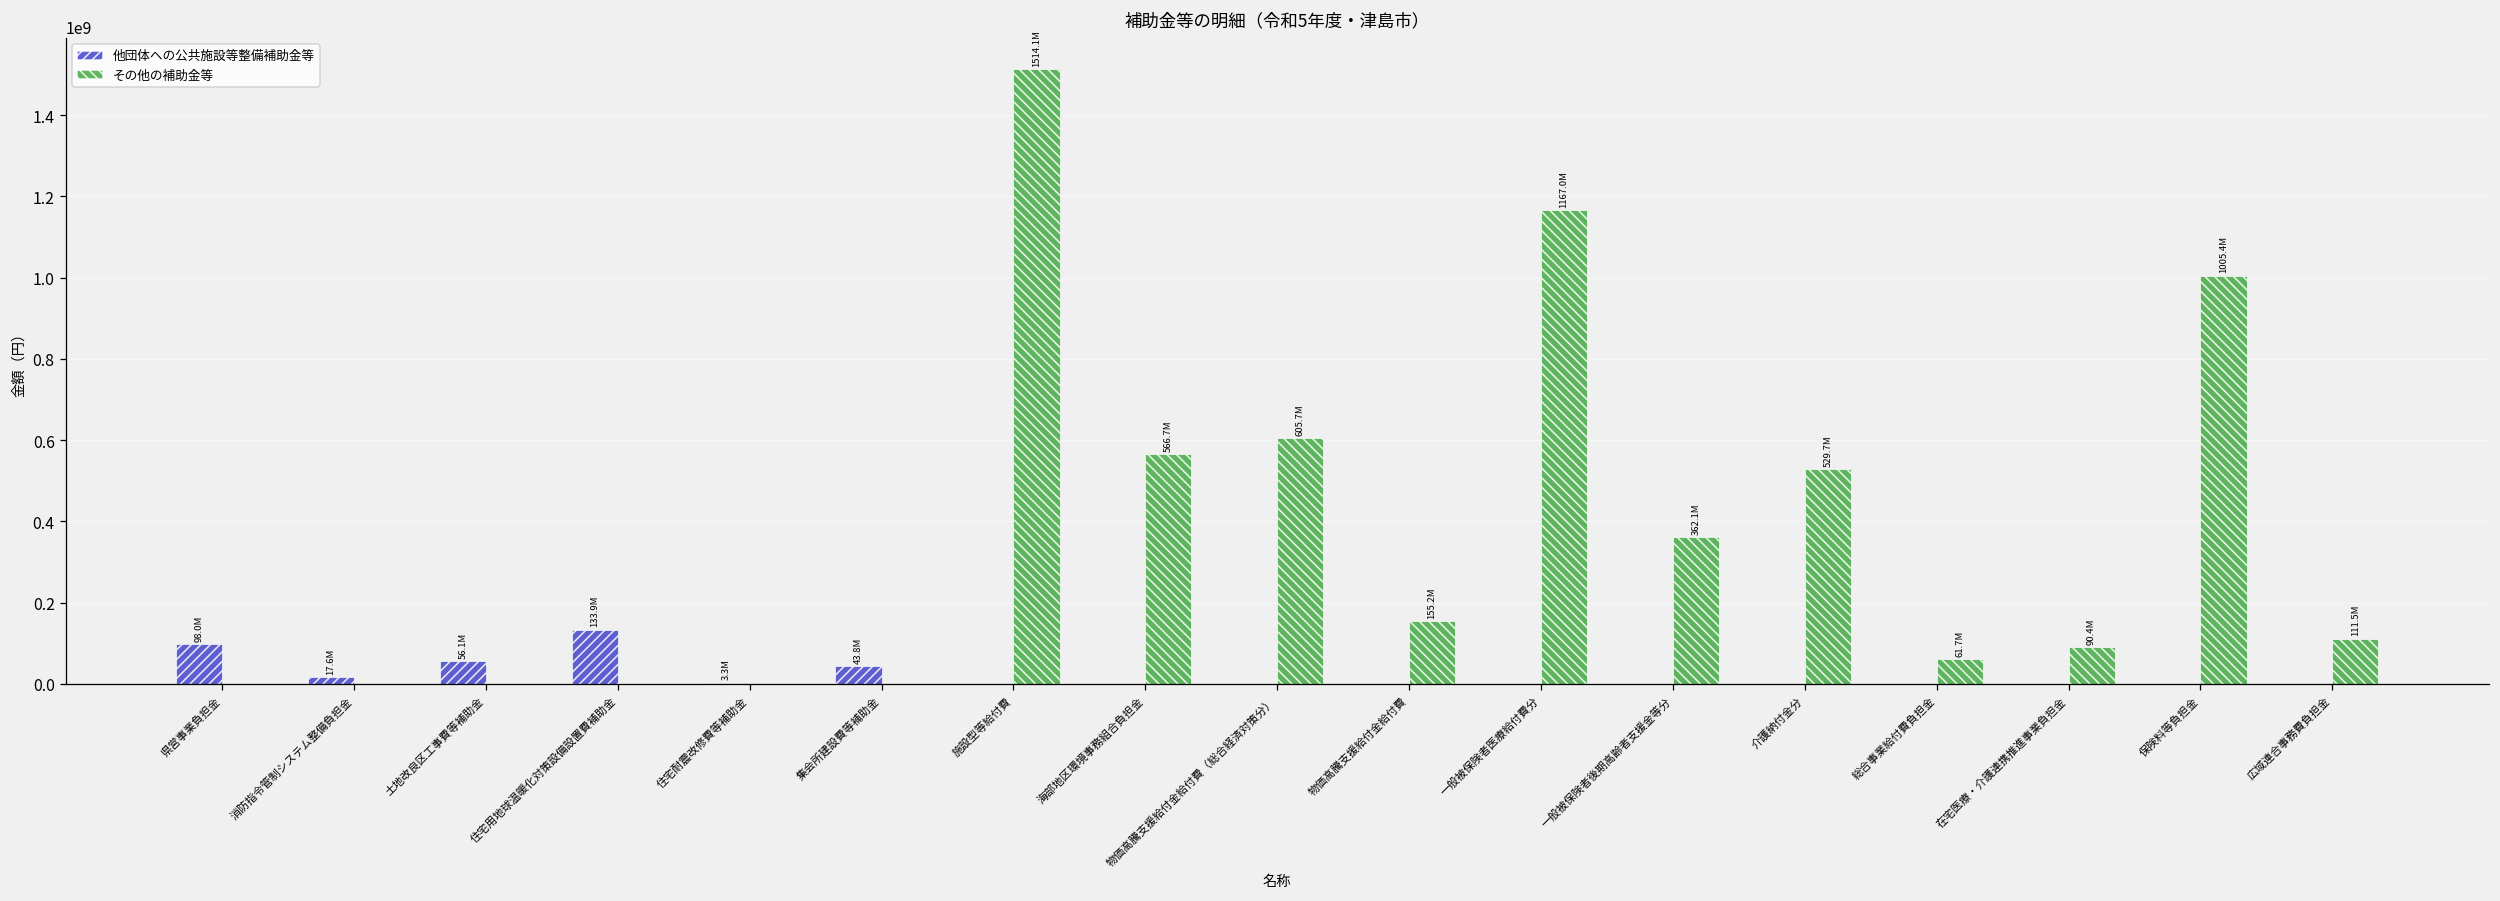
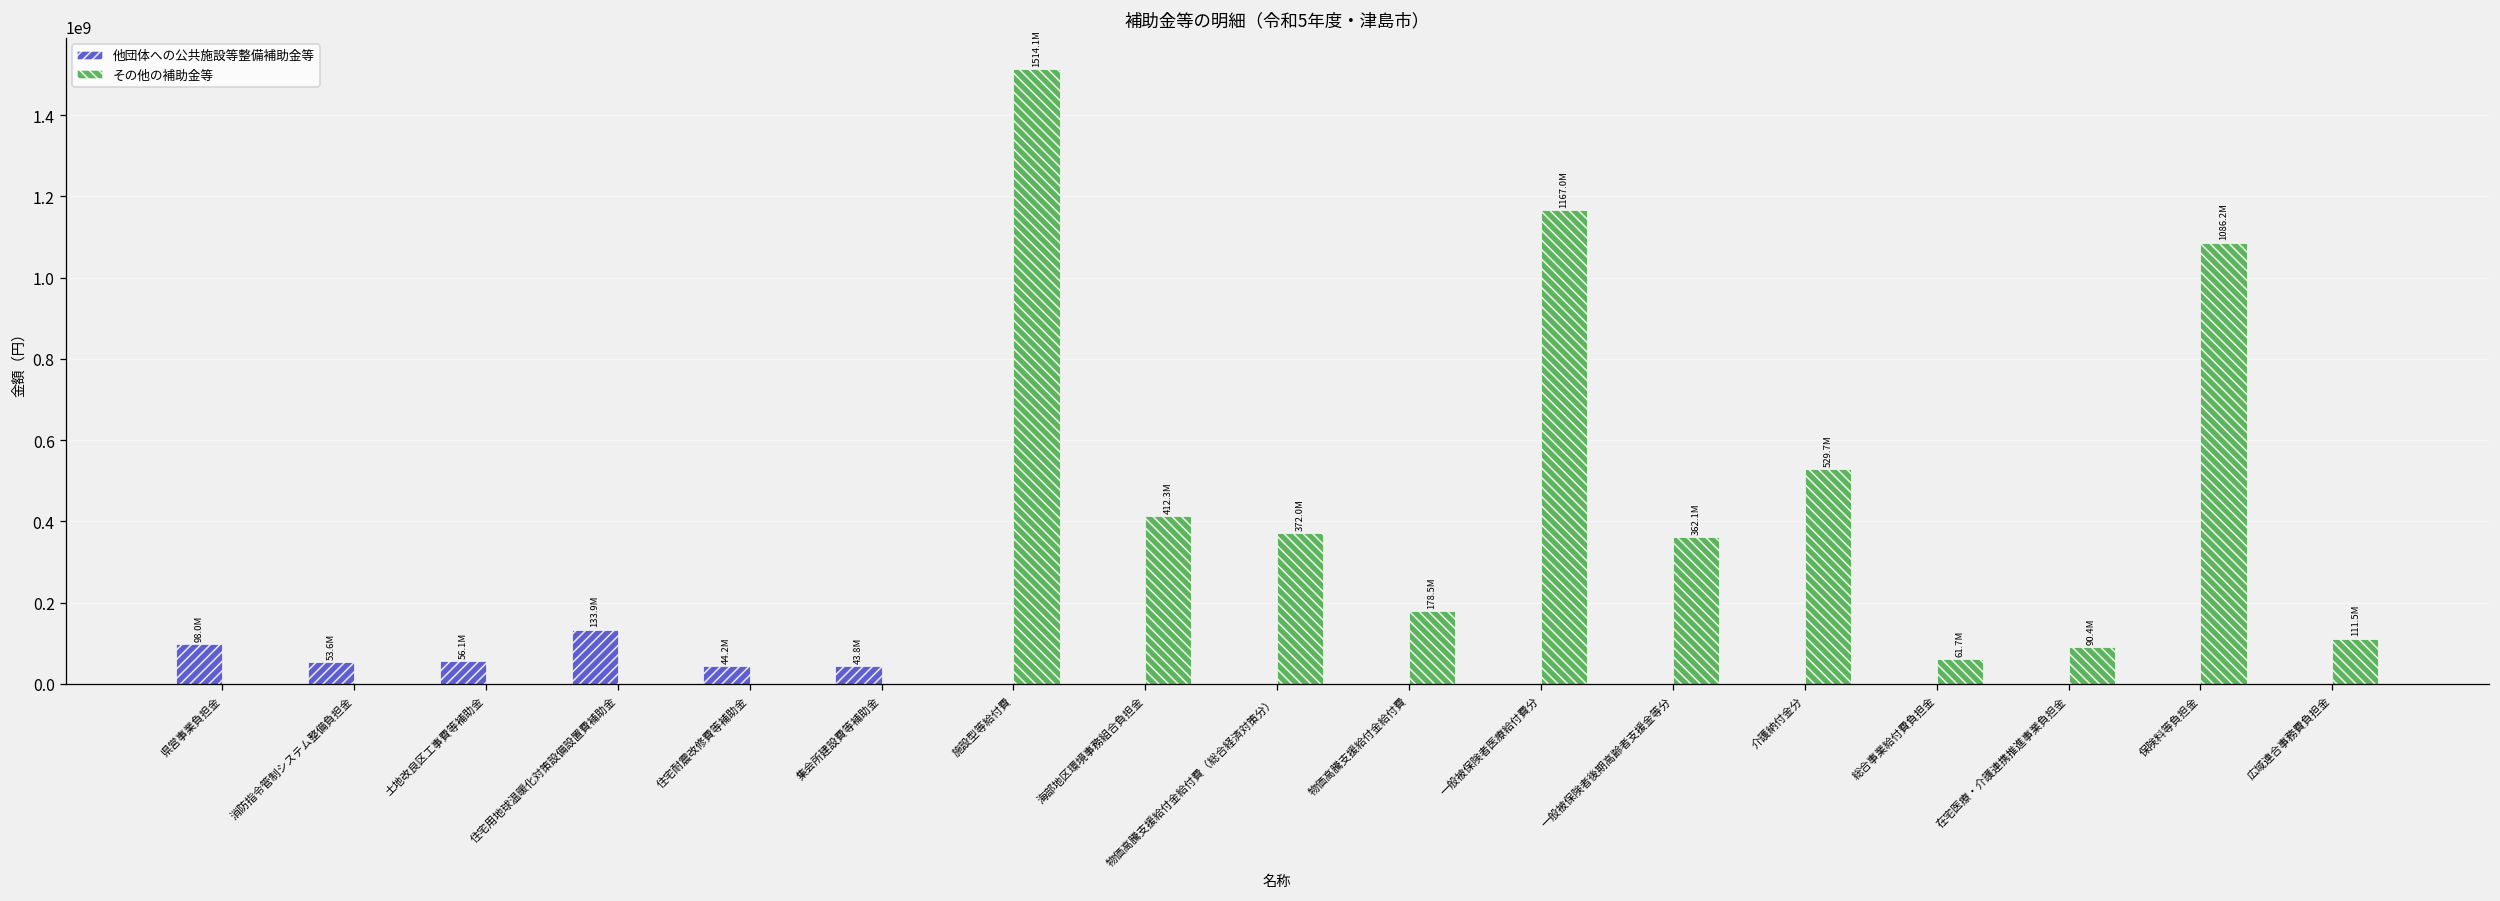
  {
    "他団体への公共施設等整備補助金等": {
      "県営事業負担金": "98.0M",
-     "消防指令管制システム整備負担金": "17.6M",
+     "消防指令管制システム整備負担金": "53.6M",
      "土地改良区工事費等補助金": "56.1M",
      "住宅用地球温暖化対策設備設置費補助金": "133.9M",
-     "住宅耐震改修費等補助金": "3.3M",
+     "住宅耐震改修費等補助金": "44.2M",
      "集会所建設費等補助金": "43.8M"
    },
    "その他の補助金等": {
      "施設型等給付費": "1514.1M",
-     "海部地区環境事務組合負担金": "566.7M",
-     "物価高騰支援給付金給付費（総合経済対策分）": "605.7M",
-     "物価高騰支援給付金給付費": "155.2M",
+     "海部地区環境事務組合負担金": "412.3M",
+     "物価高騰支援給付金給付費（総合経済対策分）": "372.0M",
+     "物価高騰支援給付金給付費": "178.5M",
      "一般被保険者医療給付費分": "1167.0M",
      "一般被保険者後期高齢者支援金等分": "362.1M",
      "介護納付金分": "529.7M",
      "総合事業給付費負担金": "61.7M",
      "在宅医療・介護連携推進事業負担金": "90.4M",
-     "保険料等負担金": "1005.4M",
+     "保険料等負担金": "1086.2M",
      "広域連合事務費負担金": "111.5M"
    }
  }
